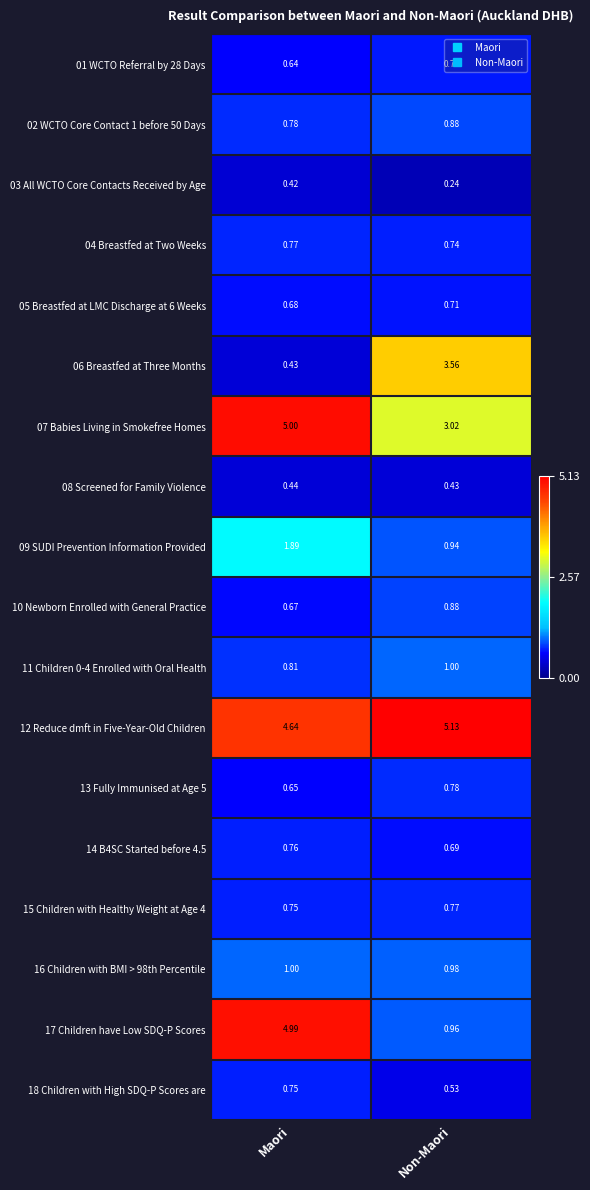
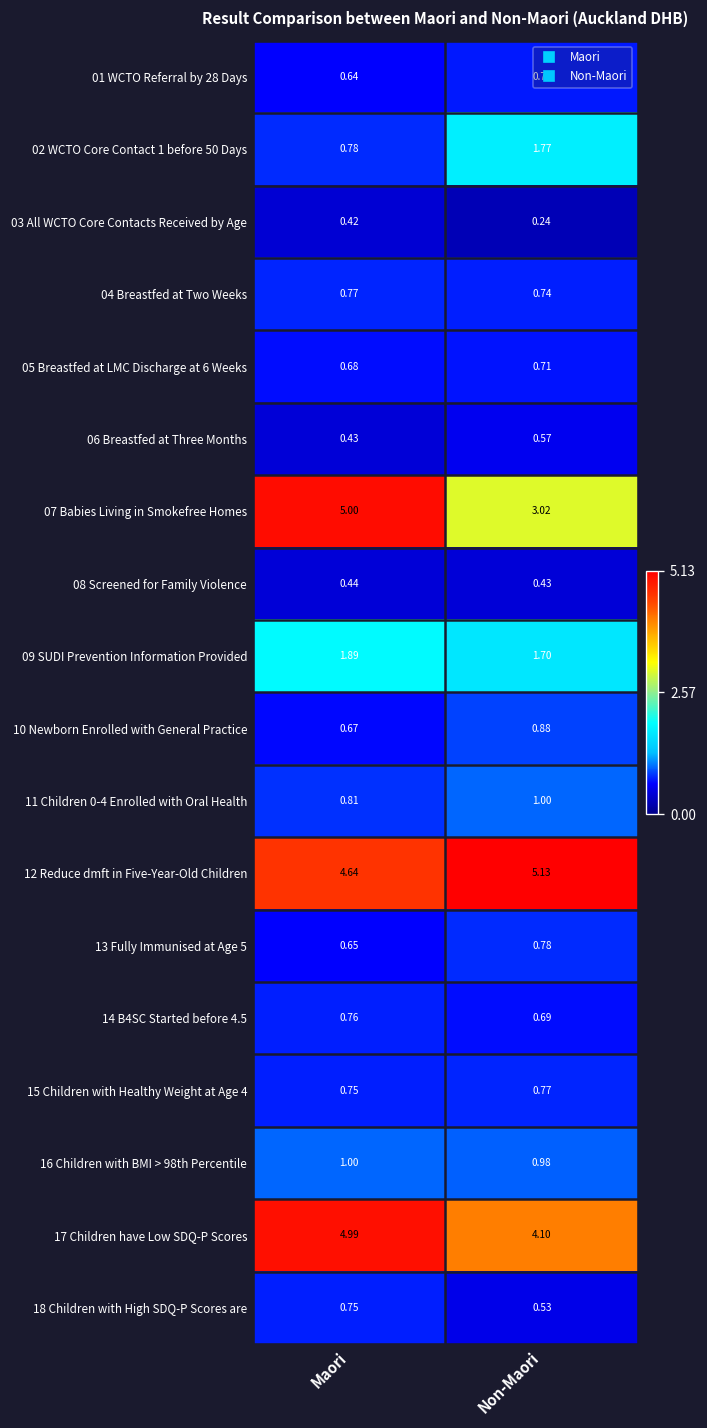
  {
    "01 WCTO Referral by 28 Days": {
      "Maori": 0.64
    },
    "02 WCTO Core Contact 1 before 50 Days": {
      "Maori": 0.78,
-     "Non-Maori": 0.88
+     "Non-Maori": 1.77
    },
    "03 All WCTO Core Contacts Received by Age": {
      "Maori": 0.42,
      "Non-Maori": 0.24
    },
    "04 Breastfed at Two Weeks": {
      "Maori": 0.77,
      "Non-Maori": 0.74
    },
    "05 Breastfed at LMC Discharge at 6 Weeks": {
      "Maori": 0.68,
      "Non-Maori": 0.71
    },
    "06 Breastfed at Three Months": {
      "Maori": 0.43,
-     "Non-Maori": 3.56
+     "Non-Maori": 0.57
    },
    "07 Babies Living in Smokefree Homes": {
      "Maori": 5.00,
      "Non-Maori": 3.02
    },
    "08 Screened for Family Violence": {
      "Maori": 0.44,
      "Non-Maori": 0.43
    },
    "09 SUDI Prevention Information Provided": {
      "Maori": 1.89,
-     "Non-Maori": 0.94
+     "Non-Maori": 1.70
    },
    "10 Newborn Enrolled with General Practice": {
      "Maori": 0.67,
      "Non-Maori": 0.88
    },
    "11 Children 0-4 Enrolled with Oral Health": {
      "Maori": 0.81,
      "Non-Maori": 1.00
    },
    "12 Reduce dmft in Five-Year-Old Children": {
      "Maori": 4.64,
      "Non-Maori": 5.13
    },
    "13 Fully Immunised at Age 5": {
      "Maori": 0.65,
      "Non-Maori": 0.78
    },
    "14 B4SC Started before 4.5": {
      "Maori": 0.76,
      "Non-Maori": 0.69
    },
    "15 Children with Healthy Weight at Age 4": {
      "Maori": 0.75,
      "Non-Maori": 0.77
    },
    "16 Children with BMI > 98th Percentile": {
      "Maori": 1.00,
      "Non-Maori": 0.98
    },
    "17 Children have Low SDQ-P Scores": {
      "Maori": 4.99,
-     "Non-Maori": 0.96
+     "Non-Maori": 4.10
    },
    "18 Children with High SDQ-P Scores are": {
      "Maori": 0.75,
      "Non-Maori": 0.53
    }
  }
